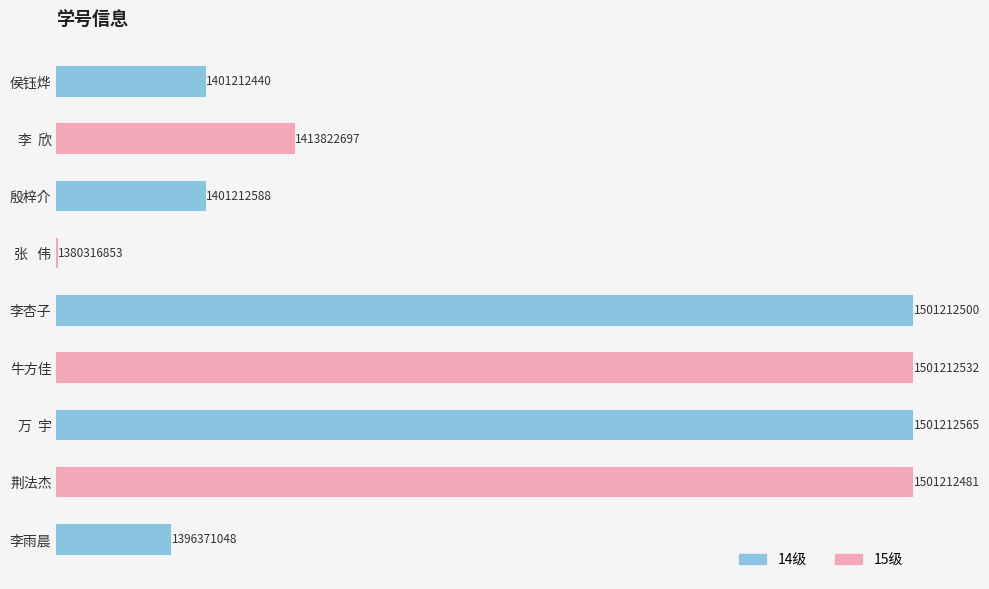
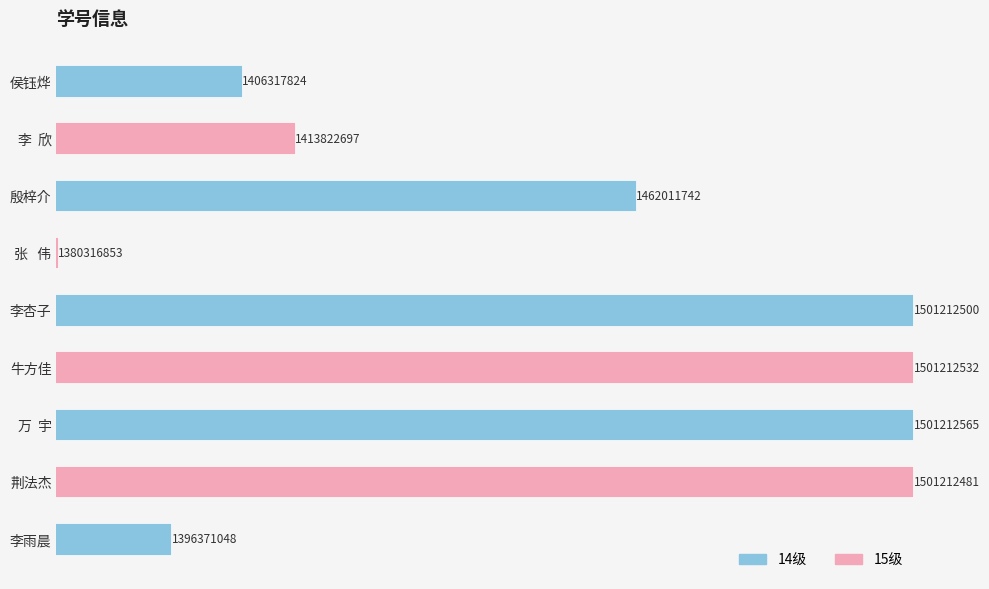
  {
-   "侯钰烨": 1401212440,
+   "侯钰烨": 1406317824,
    "李 欣": 1413822697,
-   "殷梓介": 1401212588,
+   "殷梓介": 1462011742,
    "张 伟": 1380316853,
    "李杏子": 1501212500,
    "牛方佳": 1501212532,
    "万 宇": 1501212565,
    "荆法杰": 1501212481,
    "李雨晨": 1396371048
  }
